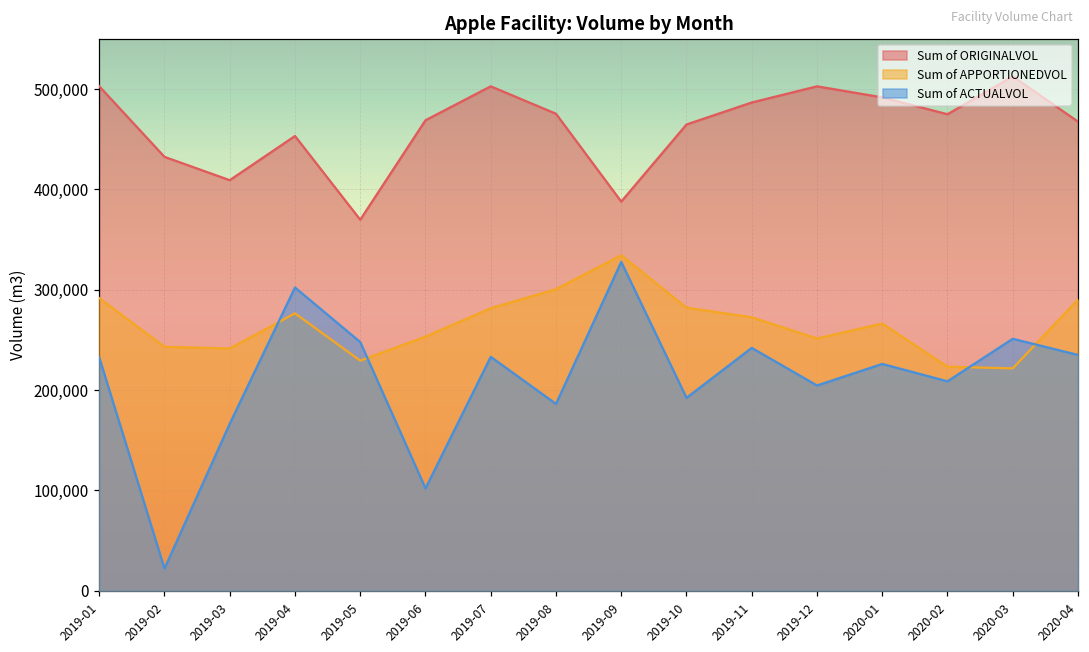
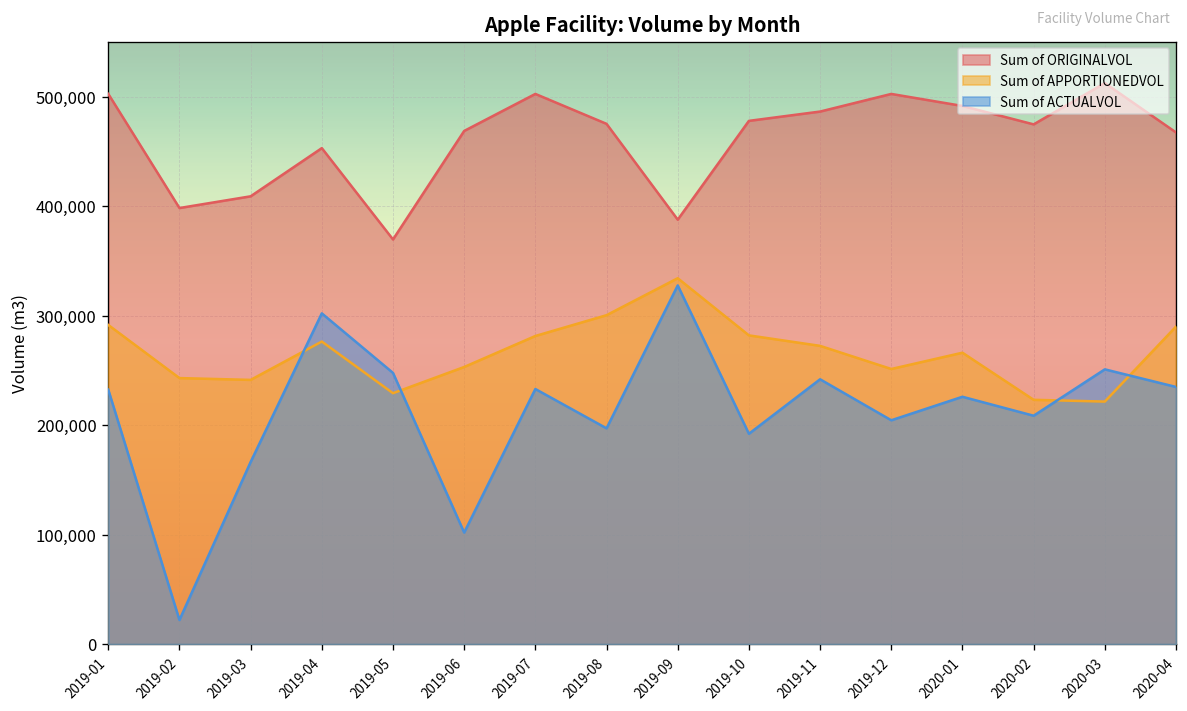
  {
    "Sum of ORIGINALVOL": {
      "2019-01": "500,000",
-     "2019-02": "430,000",
+     "2019-02": "400,000",
      "2019-03": "410,000",
      "2019-04": "450,000",
      "2019-05": "370,000",
      "2019-06": "470,000",
      "2019-07": "500,000",
      "2019-08": "480,000",
      "2019-09": "390,000",
-     "2019-10": "460,000",
+     "2019-10": "480,000",
      "2019-11": "490,000",
      "2019-12": "500,000",
      "2020-02": "470,000",
      "2020-04": "470,000"
    },
    "Sum of APPORTIONEDVOL": {
      "2019-01": "290,000",
      "2019-02": "240,000",
      "2019-03": "240,000",
      "2019-04": "280,000",
      "2019-05": "230,000",
      "2019-06": "250,000",
      "2019-07": "280,000",
      "2019-08": "300,000",
      "2019-09": "330,000",
      "2019-10": "280,000",
      "2019-11": "270,000",
      "2019-12": "250,000",
      "2020-01": "270,000",
      "2020-02": "220,000",
      "2020-03": "220,000",
      "2020-04": "290,000"
    },
    "Sum of ACTUALVOL": {
      "2019-01": "230,000",
      "2019-02": "20,000",
      "2019-03": "170,000",
      "2019-04": "300,000",
      "2019-05": "250,000",
      "2019-06": "100,000",
      "2019-07": "230,000",
-     "2019-08": "190,000",
+     "2019-08": "200,000",
      "2019-09": "330,000",
      "2019-10": "190,000",
      "2019-11": "240,000",
      "2019-12": "200,000",
      "2020-01": "230,000",
      "2020-02": "210,000",
      "2020-03": "250,000",
      "2020-04": "230,000"
    }
  }
